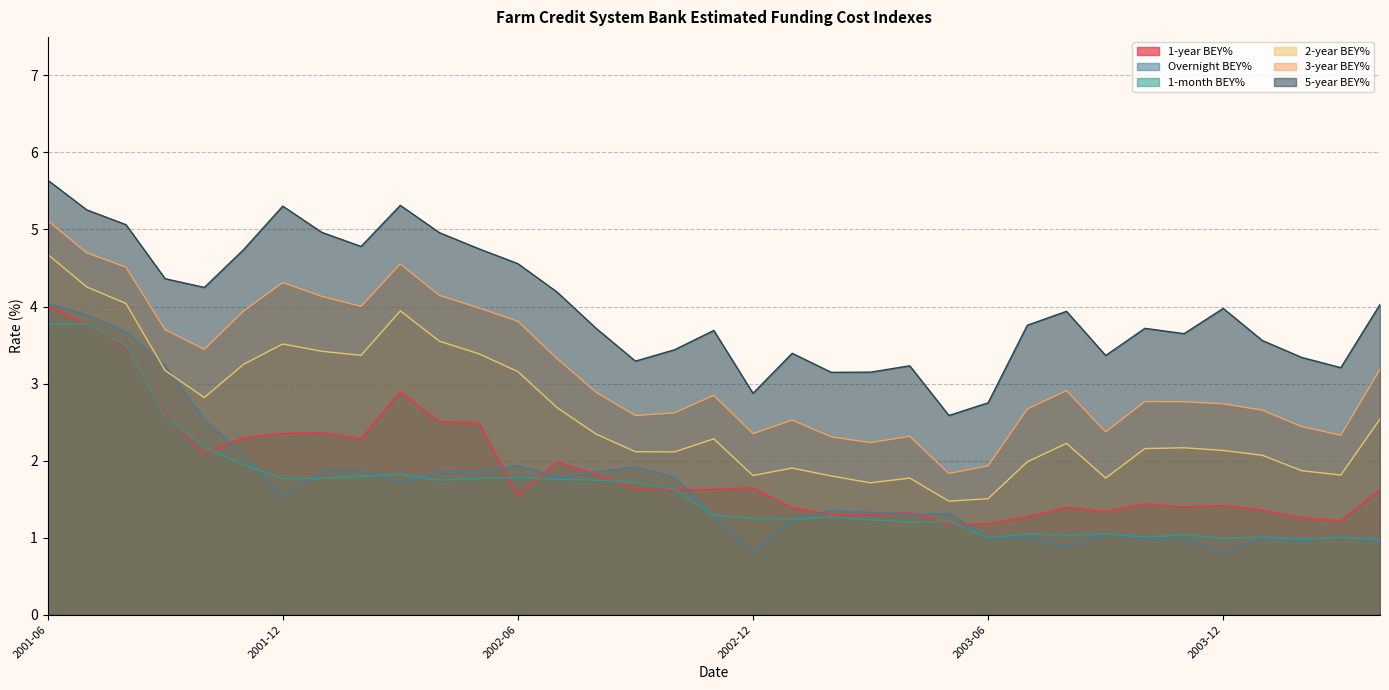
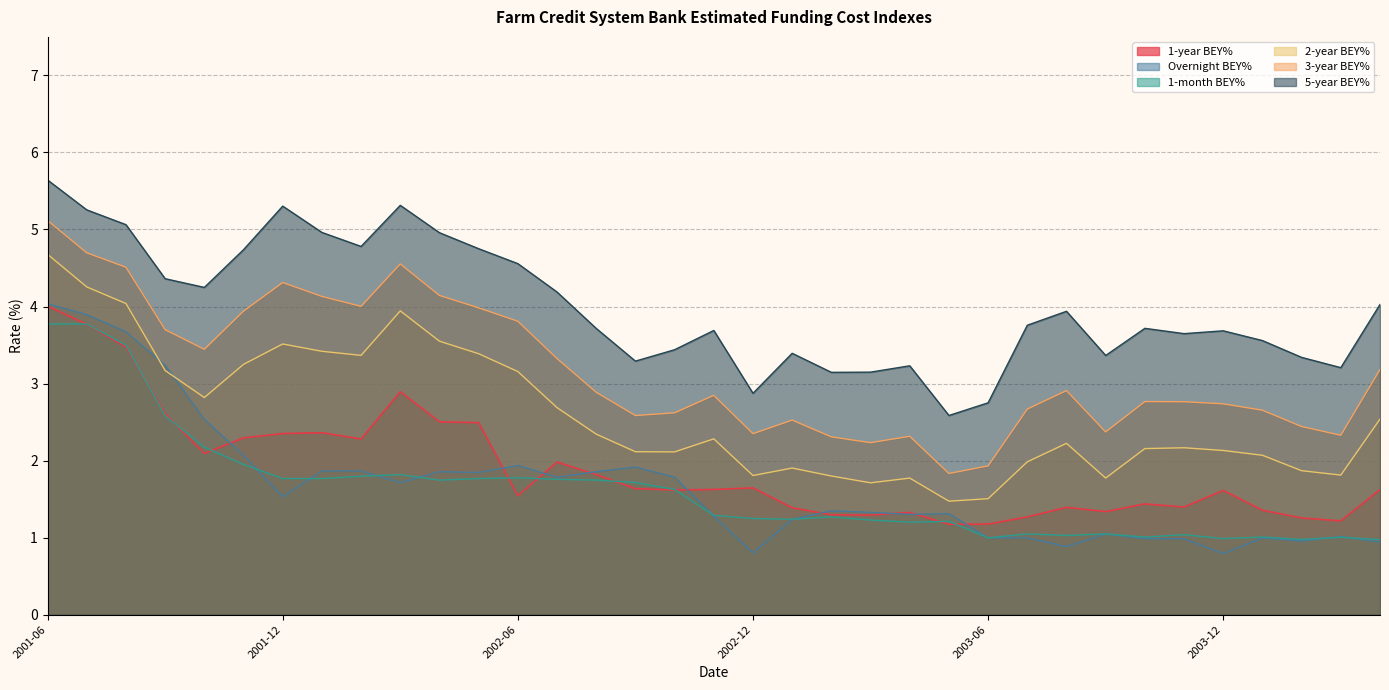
  {
    "1-year BEY%": {
      "2001-12": 2.4,
      "2002-06": 1.5,
      "2002-12": 1.6,
      "2003-06": 1.2,
-     "2003-12": 1.4
+     "2003-12": 1.6
    },
    "5-year BEY%": {
      "2001-06": 5.6,
      "2001-12": 5.3,
      "2002-06": 4.6,
      "2002-12": 2.9,
      "2003-06": 2.8,
-     "2003-12": 4.0
+     "2003-12": 3.7
    }
  }
